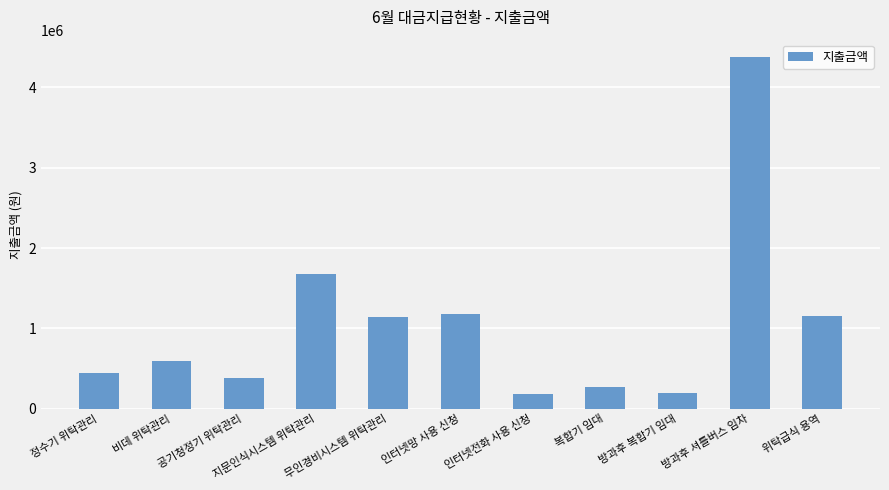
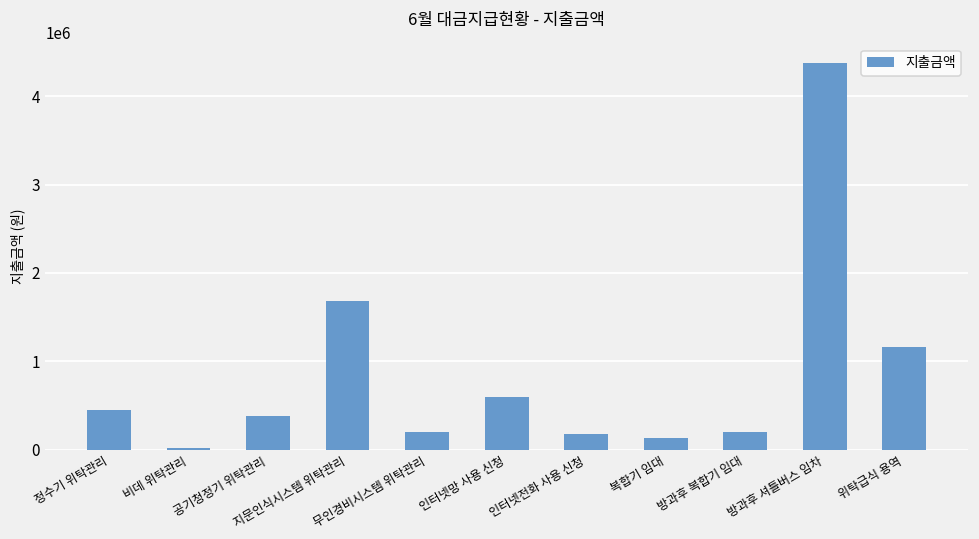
  {
    "정수기 위탁관리": 400000,
-   "비데 위탁관리": 600000,
+   "비데 위탁관리": 0,
    "공기청정기 위탁관리": 400000,
    "지문인식시스템 위탁관리": 1700000,
-   "무인경비시스템 위탁관리": 1100000,
-   "인터넷망 사용 신청": 1200000,
+   "무인경비시스템 위탁관리": 200000,
+   "인터넷망 사용 신청": 600000,
    "인터넷전화 사용 신청": 200000,
-   "복합기 임대": 300000,
+   "복합기 임대": 100000,
    "방과후 복합기 임대": 200000,
    "방과후 셔틀버스 임차": 4400000,
    "위탁급식 용역": 1200000
  }
